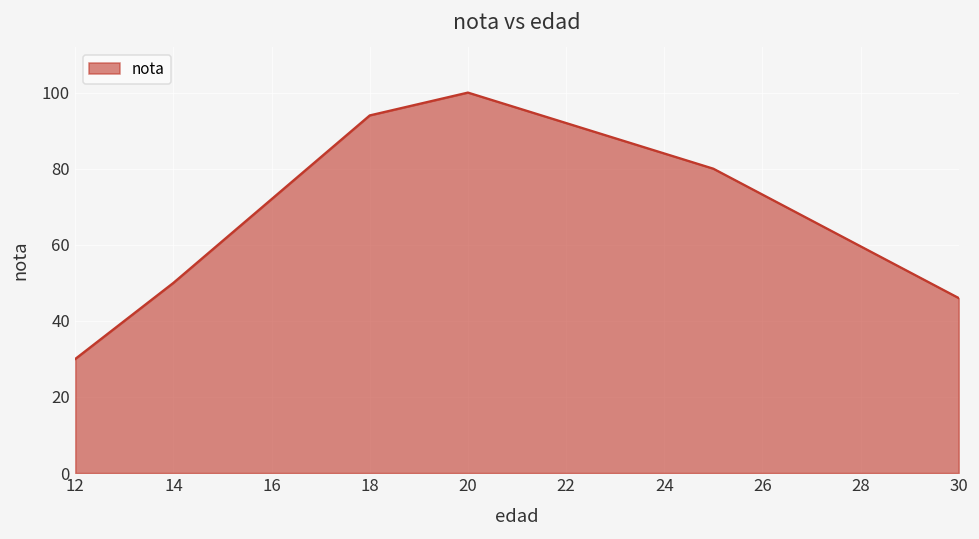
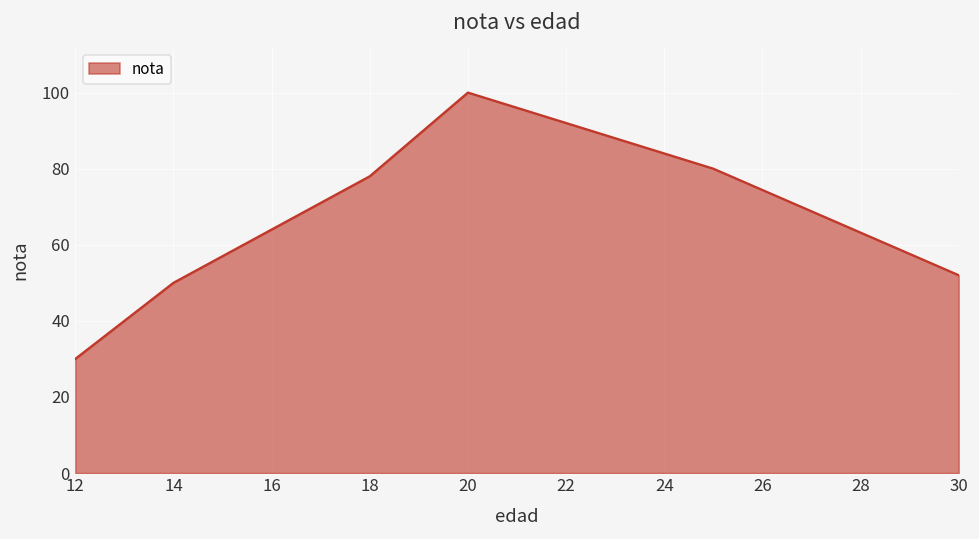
  {
    "12": 30,
    "14": 50,
-   "18": 94,
+   "18": 78,
    "20": 100,
-   "30": 46
+   "30": 52
  }
